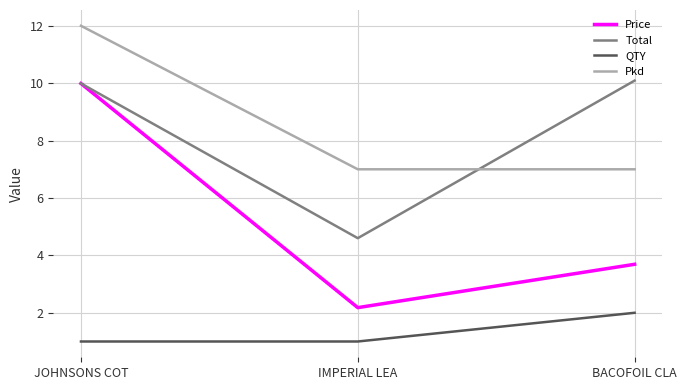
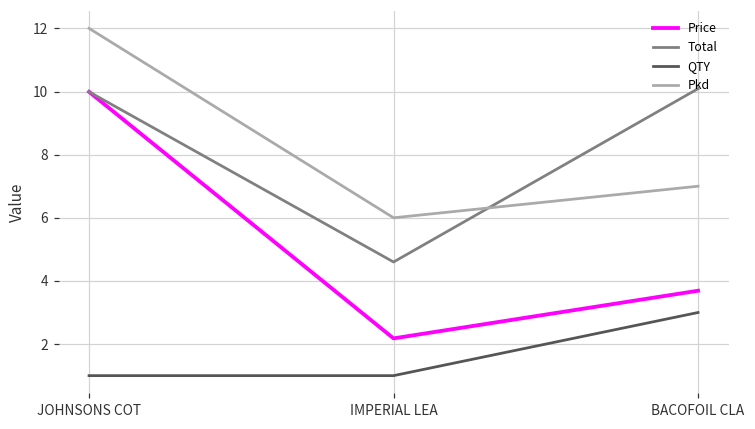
  {
    "Price": {
      "IMPERIAL LEA": 2.2,
      "BACOFOIL CLA": 3.7
    },
    "Total": {
      "IMPERIAL LEA": 4.6,
      "BACOFOIL CLA": 10.1
    },
    "QTY": {
      "JOHNSONS COT": 1,
      "IMPERIAL LEA": 1,
-     "BACOFOIL CLA": 2
+     "BACOFOIL CLA": 3
    },
    "Pkd": {
      "JOHNSONS COT": 12,
-     "IMPERIAL LEA": 7,
+     "IMPERIAL LEA": 6,
      "BACOFOIL CLA": 7
    }
  }
